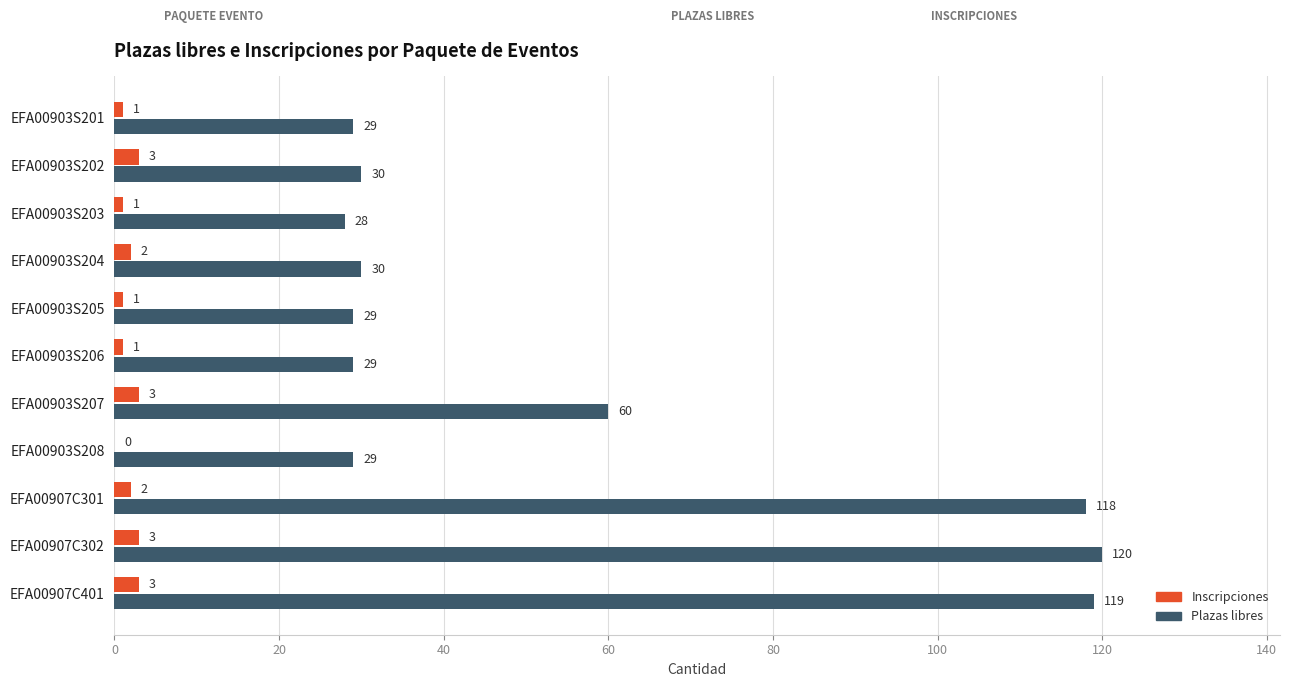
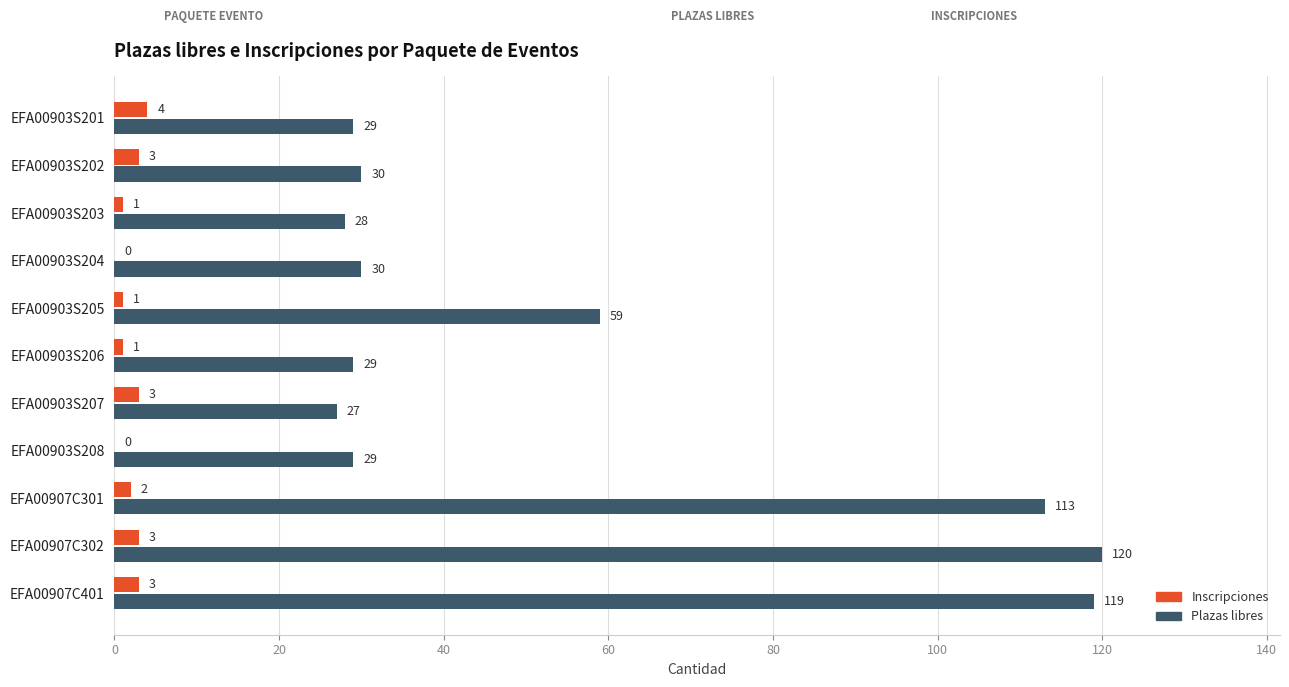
  {
    "Plazas libres": {
      "EFA00903S201": 29,
      "EFA00903S202": 30,
      "EFA00903S203": 28,
      "EFA00903S204": 30,
-     "EFA00903S205": 29,
+     "EFA00903S205": 59,
      "EFA00903S206": 29,
-     "EFA00903S207": 60,
+     "EFA00903S207": 27,
      "EFA00903S208": 29,
-     "EFA00907C301": 118,
+     "EFA00907C301": 113,
      "EFA00907C302": 120,
      "EFA00907C401": 119
    },
    "Inscripciones": {
-     "EFA00903S201": 1,
+     "EFA00903S201": 4,
      "EFA00903S202": 3,
      "EFA00903S203": 1,
-     "EFA00903S204": 2,
+     "EFA00903S204": 0,
      "EFA00903S205": 1,
      "EFA00903S206": 1,
      "EFA00903S207": 3,
      "EFA00903S208": 0,
      "EFA00907C301": 2,
      "EFA00907C302": 3,
      "EFA00907C401": 3
    }
  }
